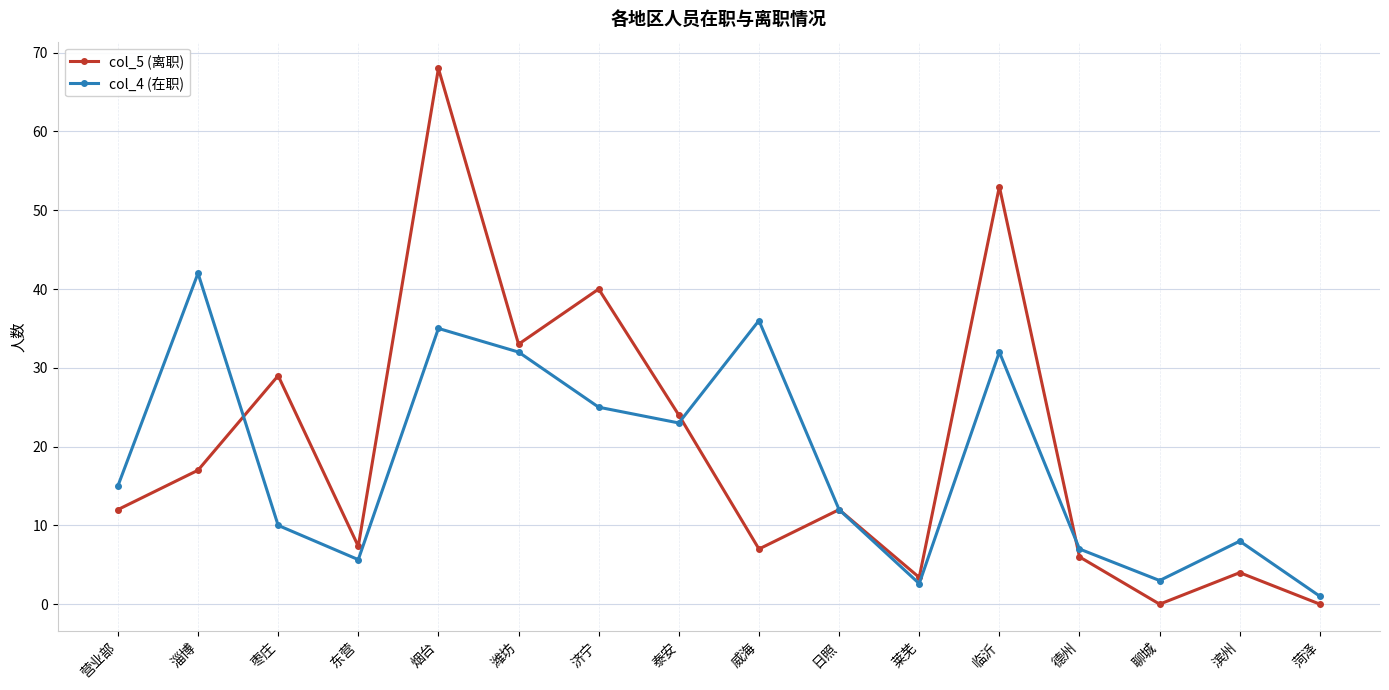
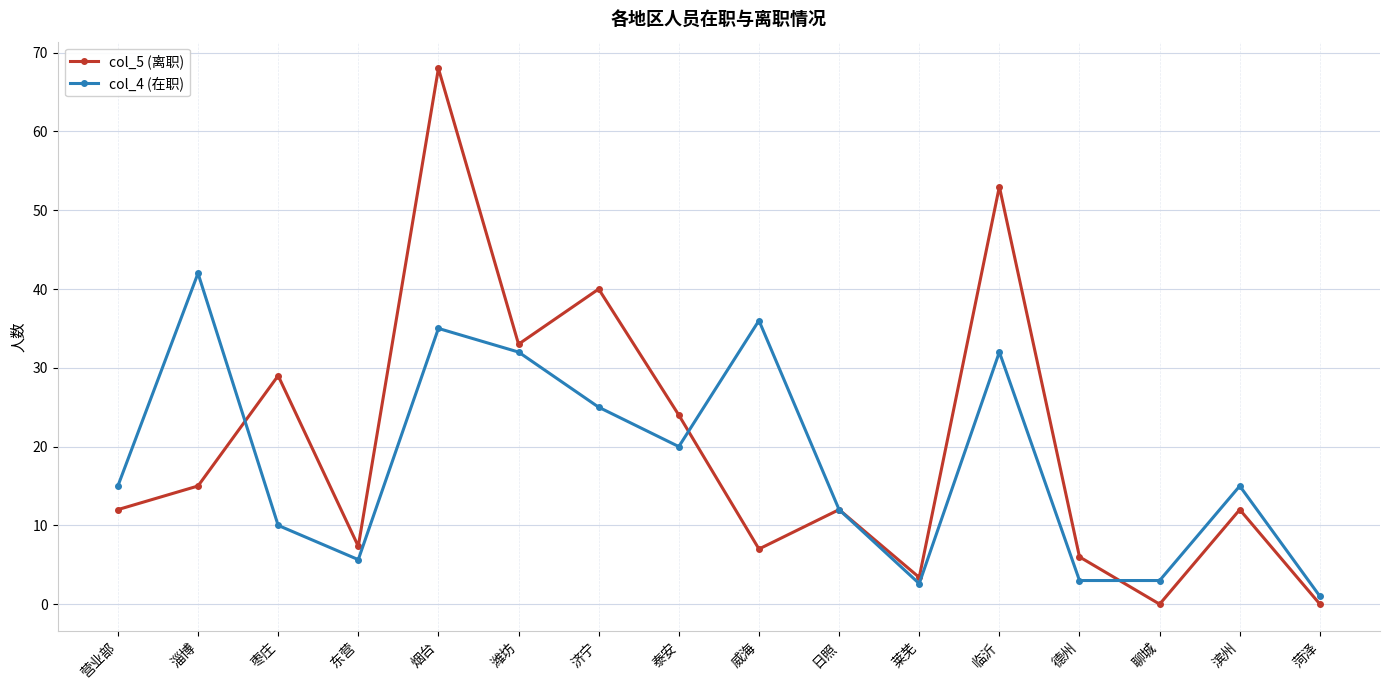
  {
    "col_5 (离职)": {
      "营业部": 12,
-     "淄博": 17,
+     "淄博": 15,
      "枣庄": 29,
      "东营": 7,
      "烟台": 68,
      "潍坊": 33,
      "济宁": 40,
      "泰安": 24,
      "威海": 7,
      "莱芜": 3,
      "临沂": 53,
      "德州": 6,
      "聊城": 0,
-     "滨州": 4,
+     "滨州": 12,
      "菏泽": 0
    },
    "col_4 (在职)": {
      "营业部": 15,
      "淄博": 42,
      "枣庄": 10,
      "东营": 6,
      "烟台": 35,
      "潍坊": 32,
      "济宁": 25,
-     "泰安": 23,
+     "泰安": 20,
      "威海": 36,
      "莱芜": 3,
      "临沂": 32,
-     "德州": 7,
+     "德州": 3,
      "聊城": 3,
-     "滨州": 8,
+     "滨州": 15,
      "菏泽": 1
    }
  }
